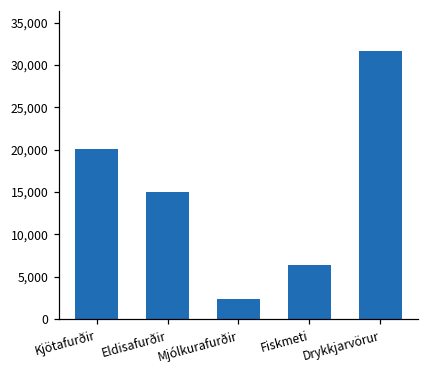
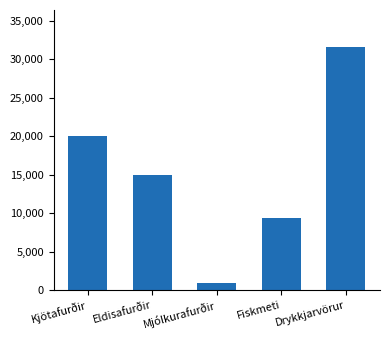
  {
    "Kjötafurðir": "20,000",
    "Eldisafurðir": "15,000",
-   "Mjólkurafurðir": "2,000",
-   "Fiskmeti": "6,000",
+   "Mjólkurafurðir": "1,000",
+   "Fiskmeti": "9,000",
    "Drykkjarvörur": "32,000"
  }
